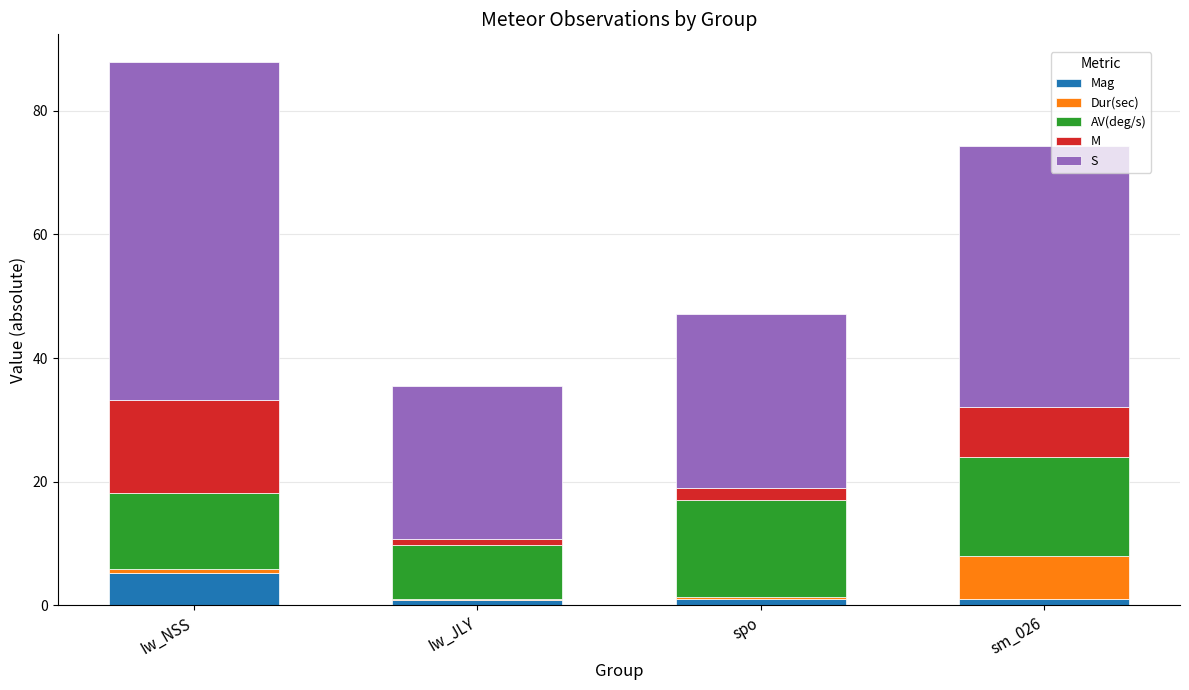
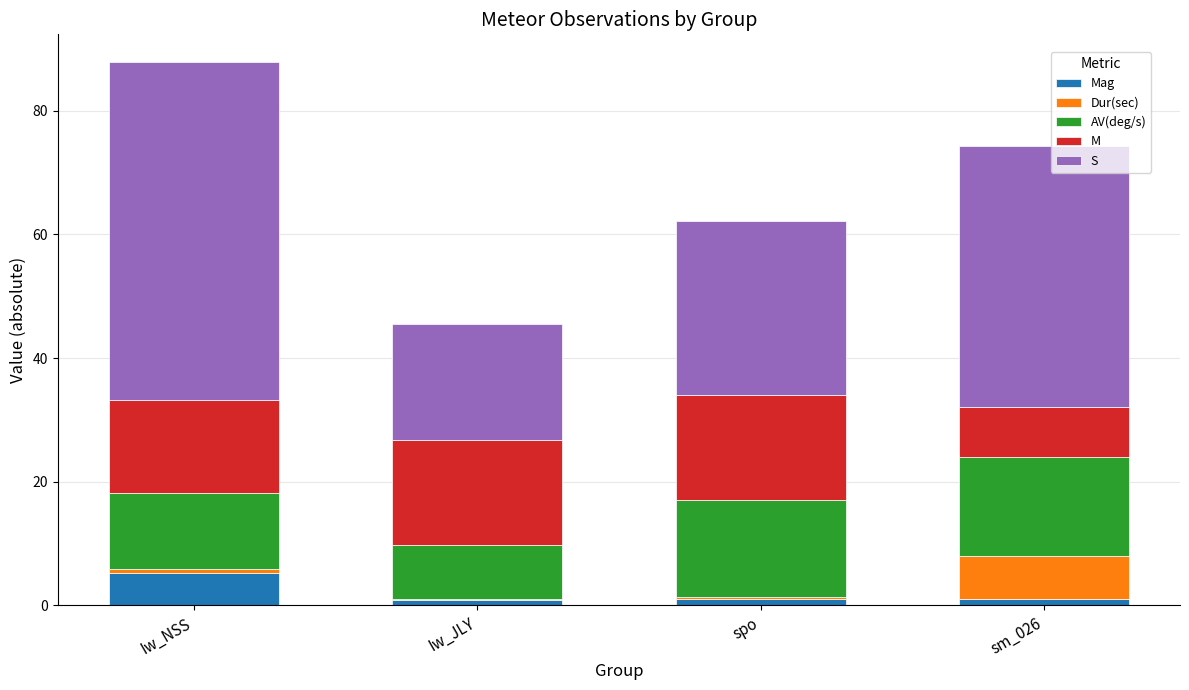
  {
    "Mag": {
      "Iw_NSS": 5,
      "Iw_JLY": 1,
      "spo": 1,
      "sm_026": 1
    },
    "Dur(sec)": {
      "Iw_NSS": 1,
      "sm_026": 7
    },
    "AV(deg/s)": {
      "Iw_NSS": 12,
      "Iw_JLY": 9,
      "spo": 16,
      "sm_026": 16
    },
    "M": {
      "Iw_NSS": 15,
-     "Iw_JLY": 1,
-     "spo": 2,
+     "Iw_JLY": 17,
+     "spo": 17,
      "sm_026": 8
    },
    "S": {
      "Iw_NSS": 55,
-     "Iw_JLY": 25,
+     "Iw_JLY": 19,
      "spo": 28,
      "sm_026": 42
    }
  }
